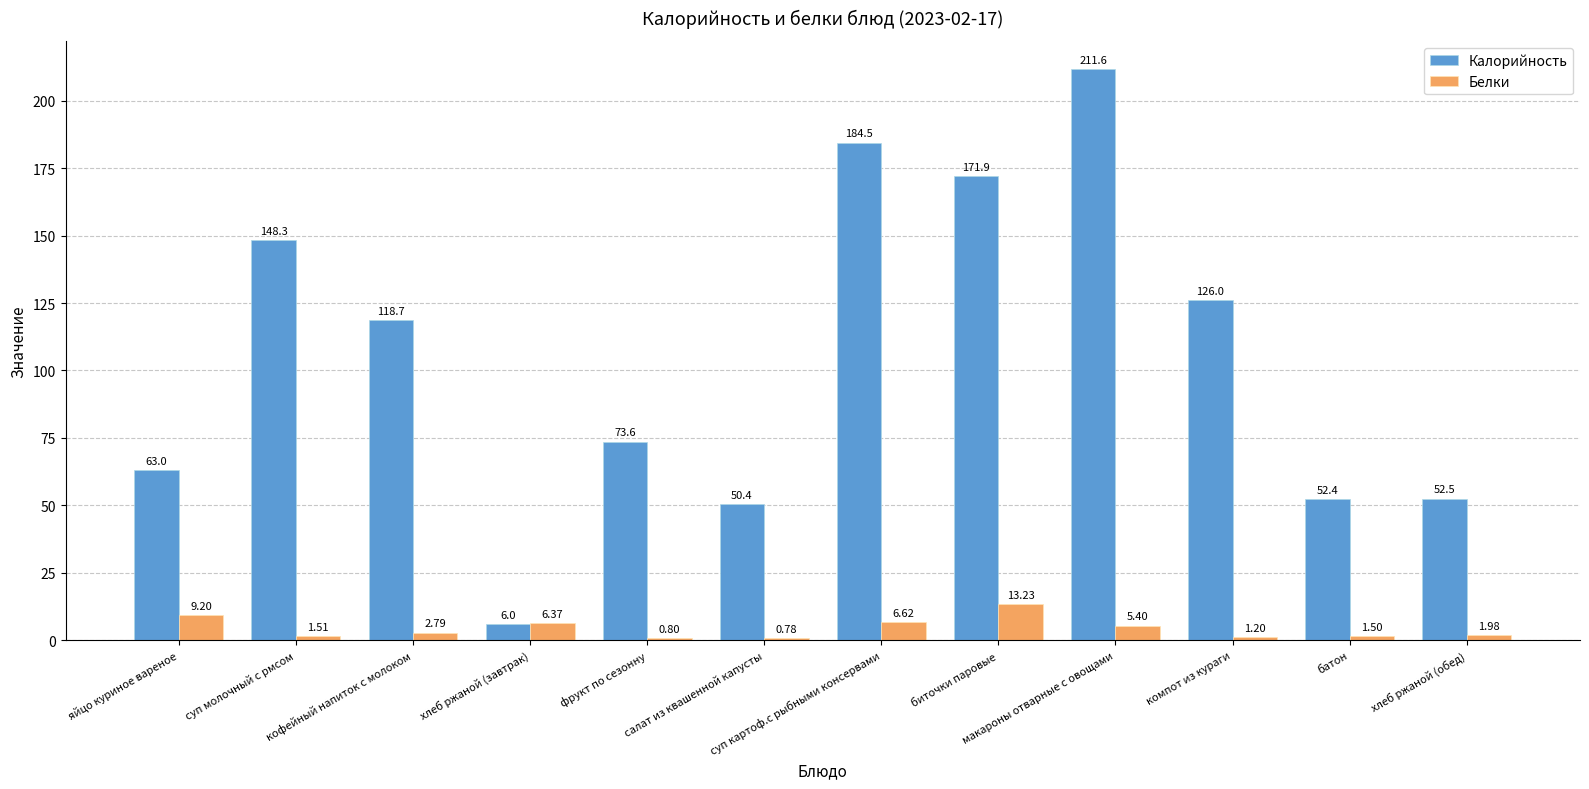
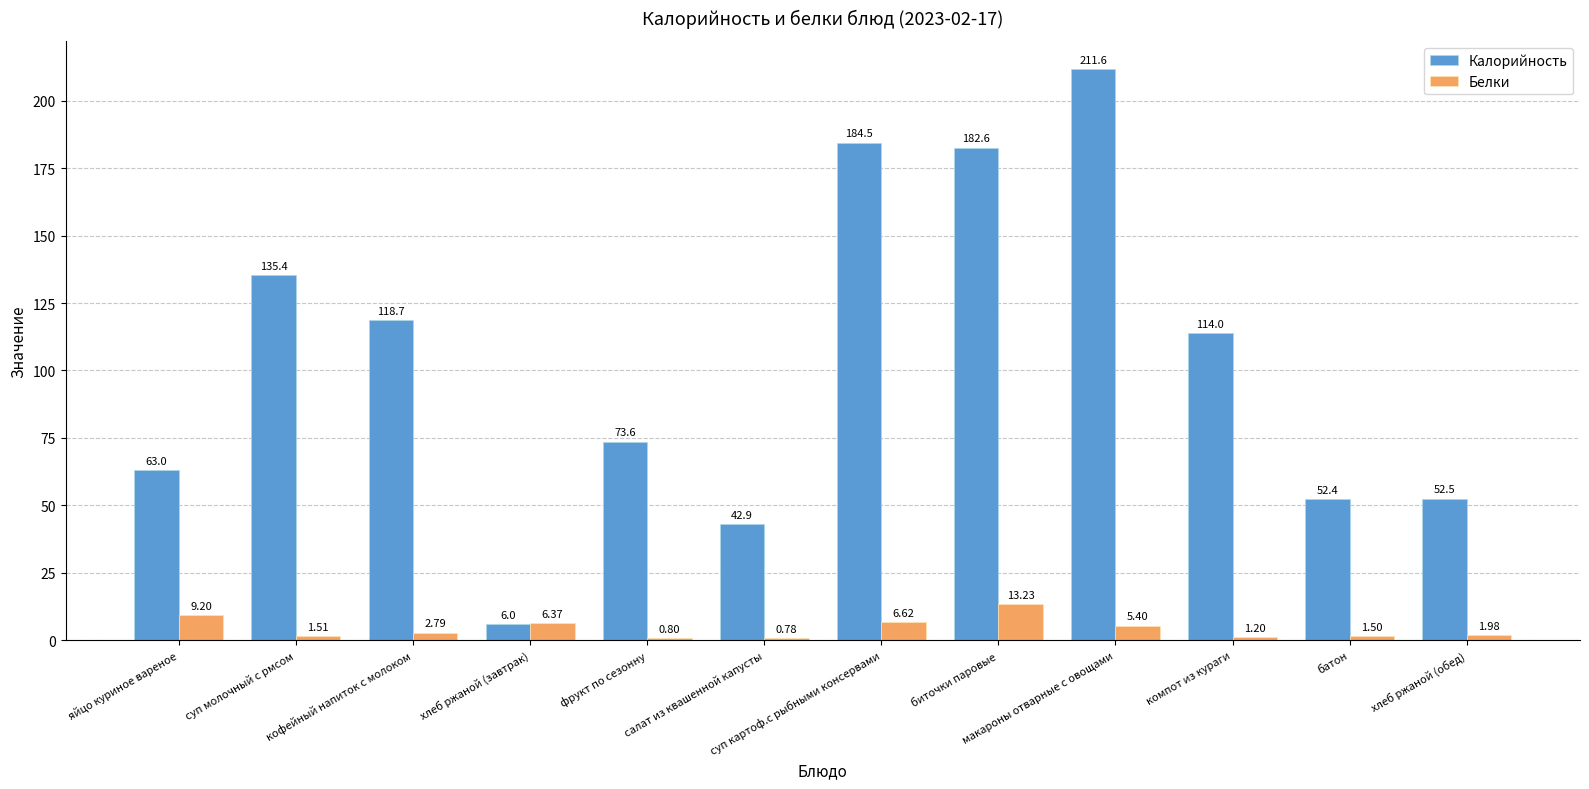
  {
    "Калорийность": {
      "яйцо куриное вареное": 63.0,
-     "суп молочный с рмсом": 148.3,
+     "суп молочный с рмсом": 135.4,
      "кофейный напиток с молоком": 118.7,
      "хлеб ржаной (завтрак)": 6.0,
      "фрукт по сезонну": 73.6,
-     "салат из квашенной капусты": 50.4,
+     "салат из квашенной капусты": 42.9,
      "суп картоф.с рыбными консервами": 184.5,
-     "биточки паровые": 171.9,
+     "биточки паровые": 182.6,
      "макароны отварные с овощами": 211.6,
-     "компот из кураги": 126.0,
+     "компот из кураги": 114.0,
      "батон": 52.4,
      "хлеб ржаной (обед)": 52.5
    },
    "Белки": {
      "яйцо куриное вареное": 9.20,
      "суп молочный с рмсом": 1.51,
      "кофейный напиток с молоком": 2.79,
      "хлеб ржаной (завтрак)": 6.37,
      "фрукт по сезонну": 0.80,
      "салат из квашенной капусты": 0.78,
      "суп картоф.с рыбными консервами": 6.62,
      "биточки паровые": 13.23,
      "макароны отварные с овощами": 5.40,
      "компот из кураги": 1.20,
      "батон": 1.50,
      "хлеб ржаной (обед)": 1.98
    }
  }
